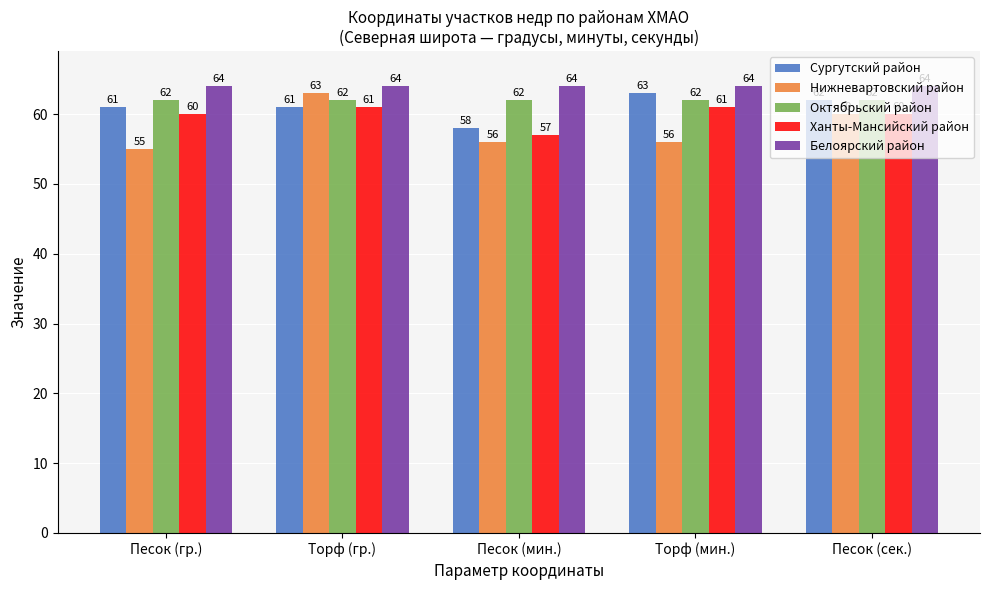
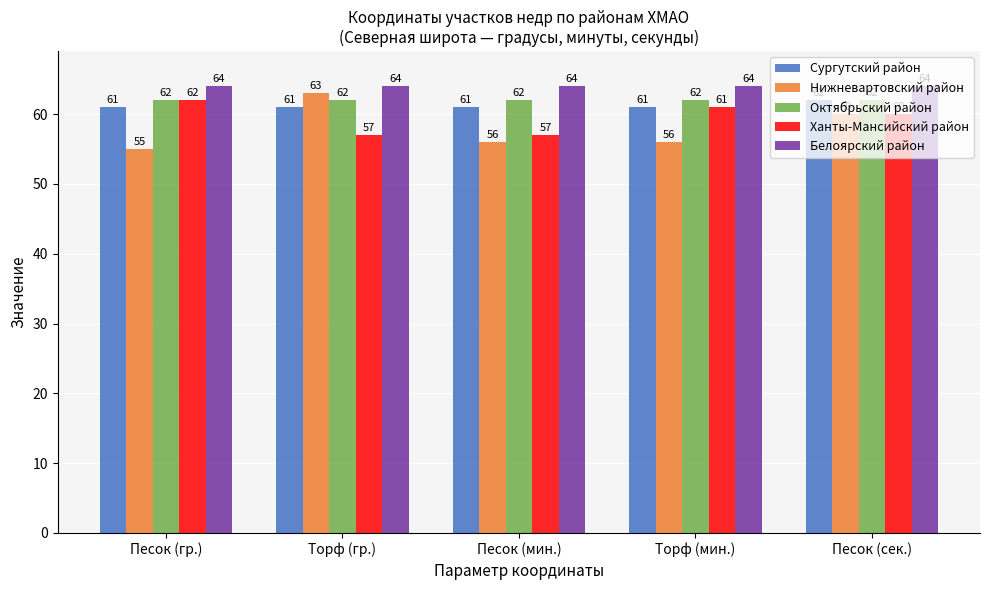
  {
    "Сургутский район": {
      "Песок (гр.)": 61,
      "Торф (гр.)": 61,
-     "Песок (мин.)": 58,
-     "Торф (мин.)": 63
+     "Песок (мин.)": 61,
+     "Торф (мин.)": 61
    },
    "Нижневартовский район": {
      "Песок (гр.)": 55,
      "Торф (гр.)": 63,
      "Песок (мин.)": 56,
      "Торф (мин.)": 56
    },
    "Октябрьский район": {
      "Песок (гр.)": 62,
      "Торф (гр.)": 62,
      "Песок (мин.)": 62,
      "Торф (мин.)": 62
    },
    "Ханты-Мансийский район": {
-     "Песок (гр.)": 60,
-     "Торф (гр.)": 61,
+     "Песок (гр.)": 62,
+     "Торф (гр.)": 57,
      "Песок (мин.)": 57,
      "Торф (мин.)": 61
    },
    "Белоярский район": {
      "Песок (гр.)": 64,
      "Торф (гр.)": 64,
      "Песок (мин.)": 64,
      "Торф (мин.)": 64
    }
  }
